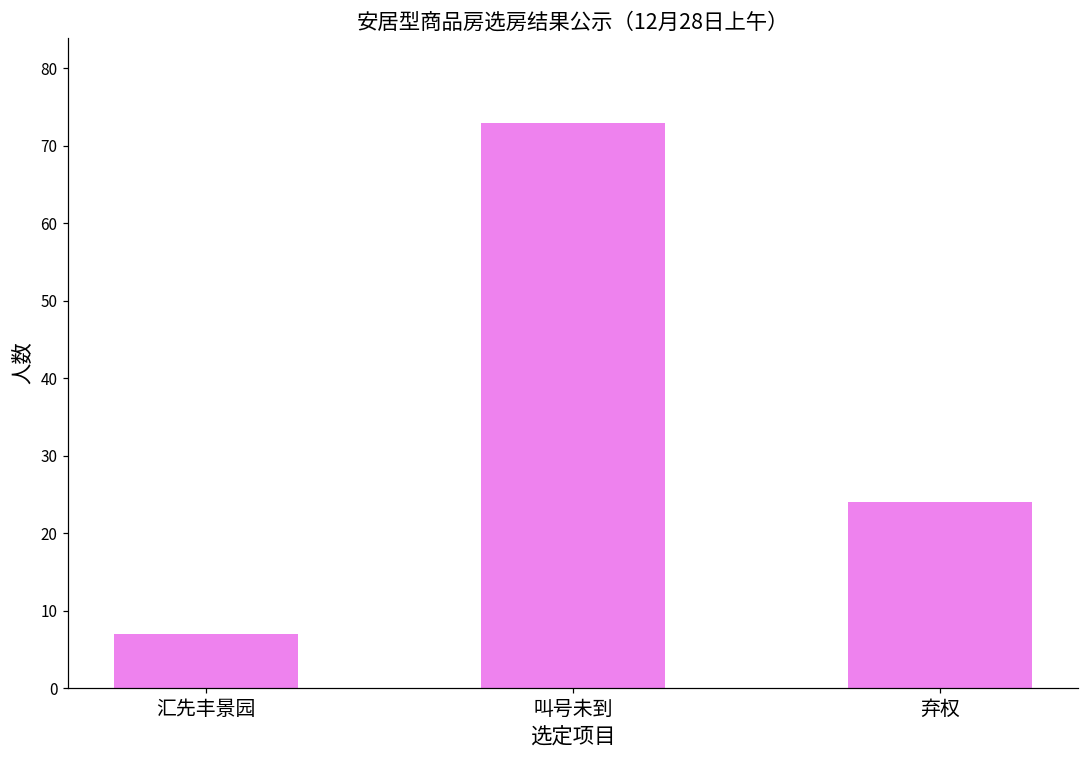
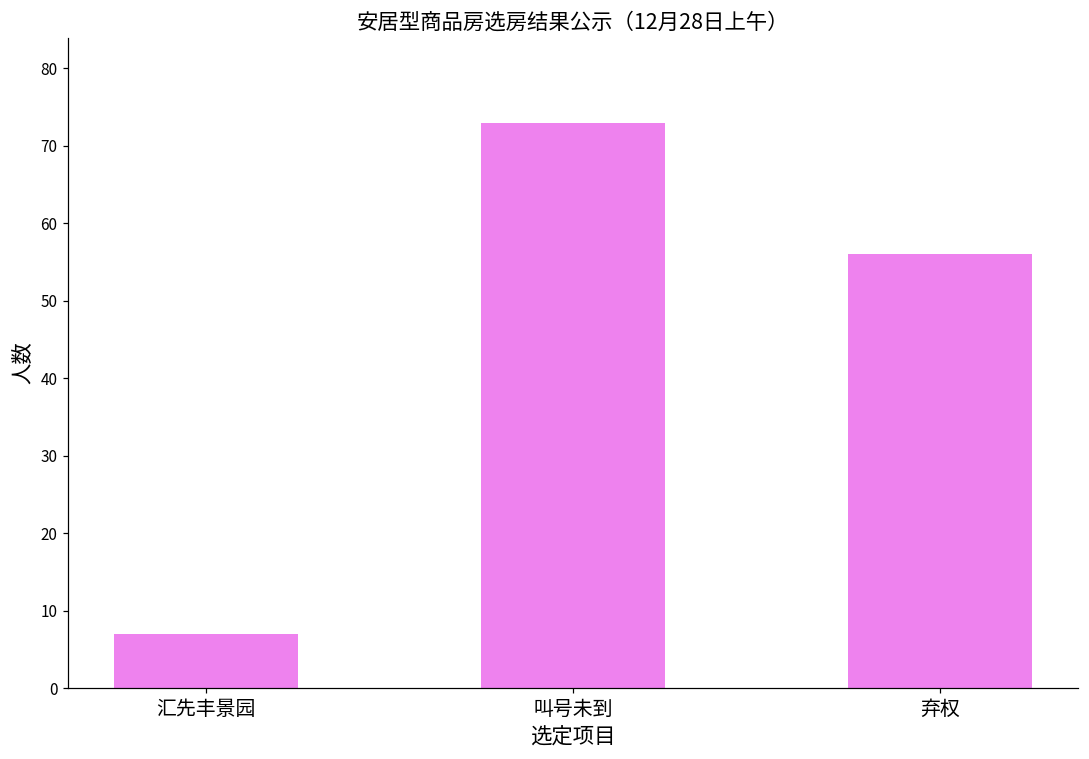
  {
    "汇先丰景园": 7,
    "叫号未到": 73,
-   "弃权": 24
+   "弃权": 56
  }
